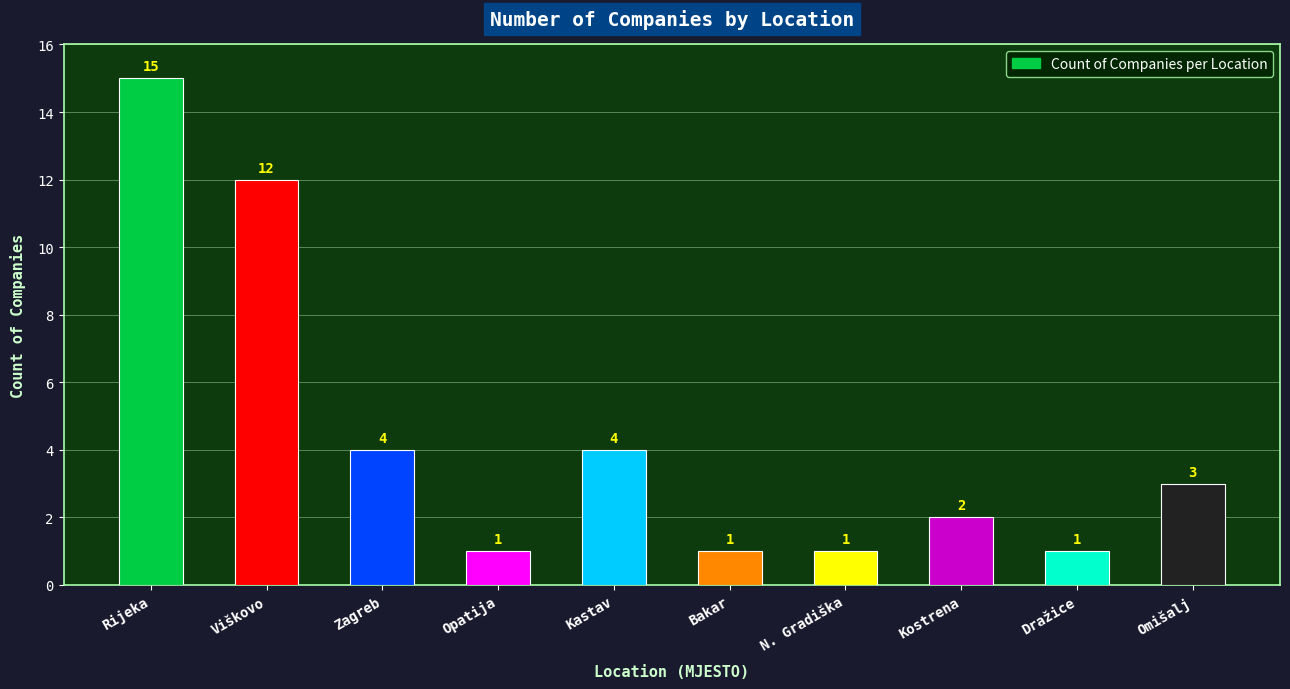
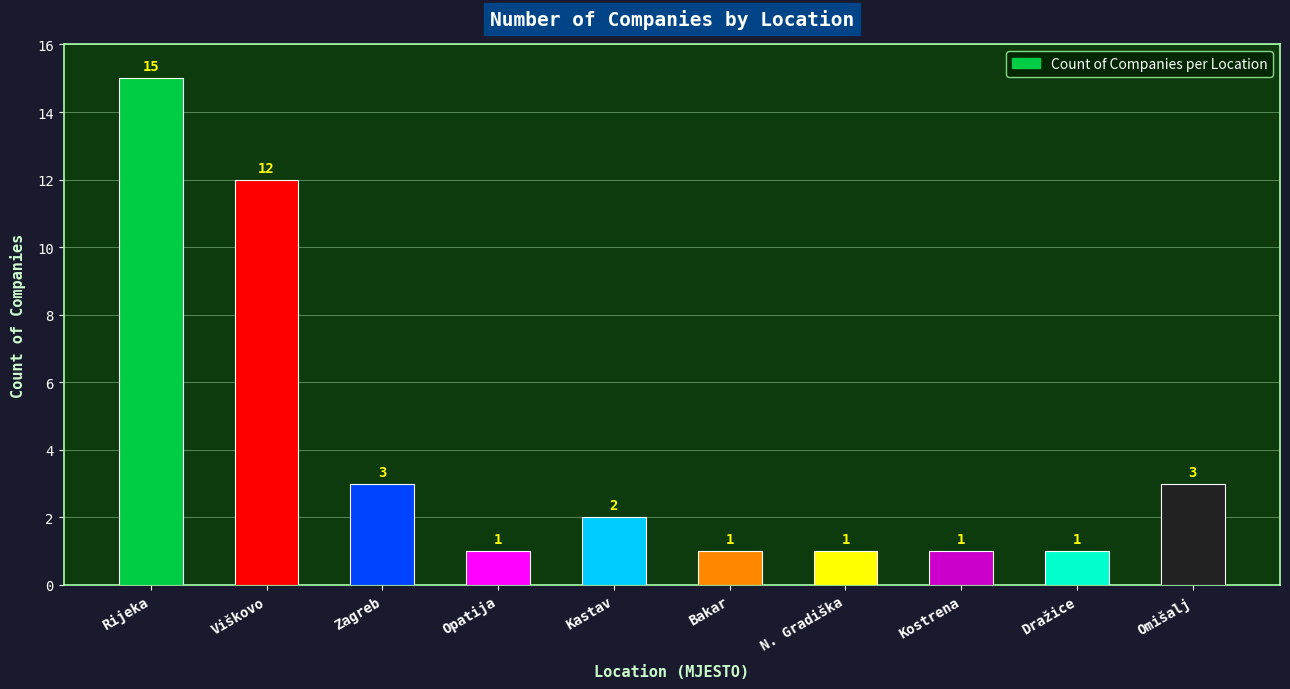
  {
    "Rijeka": 15,
    "Viškovo": 12,
-   "Zagreb": 4,
+   "Zagreb": 3,
    "Opatija": 1,
-   "Kastav": 4,
+   "Kastav": 2,
    "Bakar": 1,
    "N. Gradiška": 1,
-   "Kostrena": 2,
+   "Kostrena": 1,
    "Dražice": 1,
    "Omišalj": 3
  }
